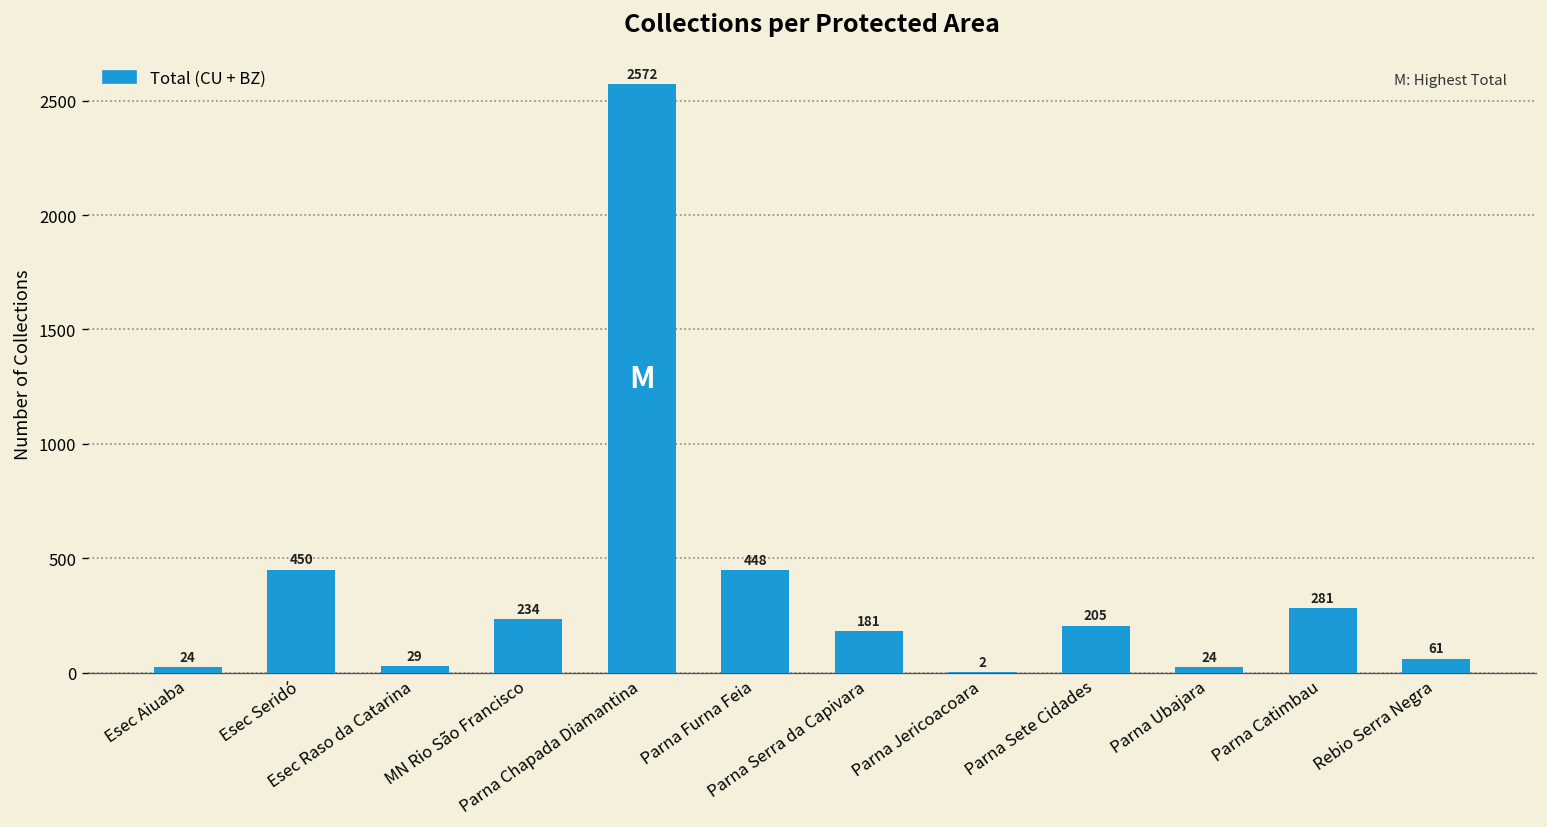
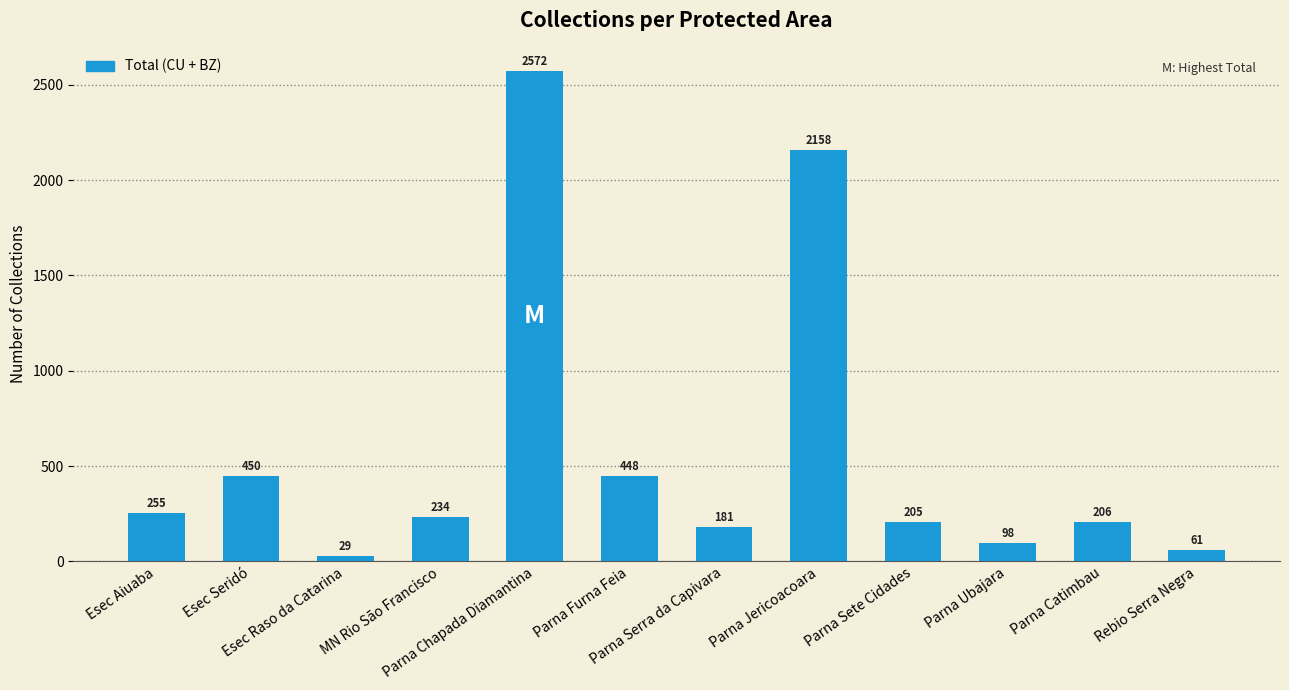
  {
-   "Esec Aiuaba": 24,
+   "Esec Aiuaba": 255,
    "Esec Seridó": 450,
    "Esec Raso da Catarina": 29,
    "MN Rio São Francisco": 234,
    "Parna Chapada Diamantina": 2572,
    "Parna Furna Feia": 448,
    "Parna Serra da Capivara": 181,
-   "Parna Jericoacoara": 2,
+   "Parna Jericoacoara": 2158,
    "Parna Sete Cidades": 205,
-   "Parna Ubajara": 24,
-   "Parna Catimbau": 281,
+   "Parna Ubajara": 98,
+   "Parna Catimbau": 206,
    "Rebio Serra Negra": 61
  }
